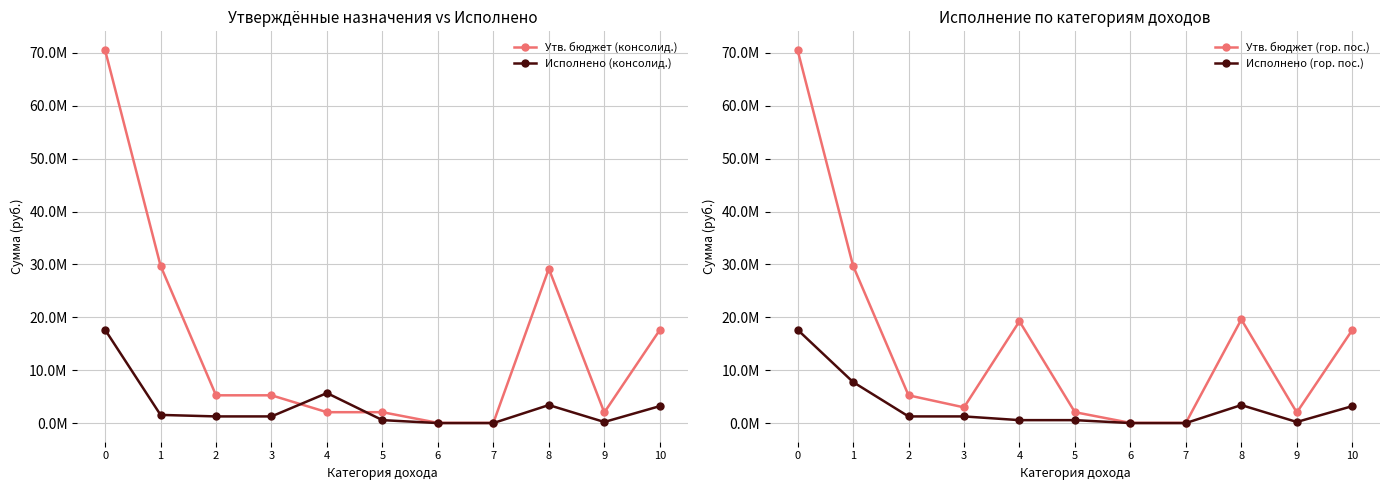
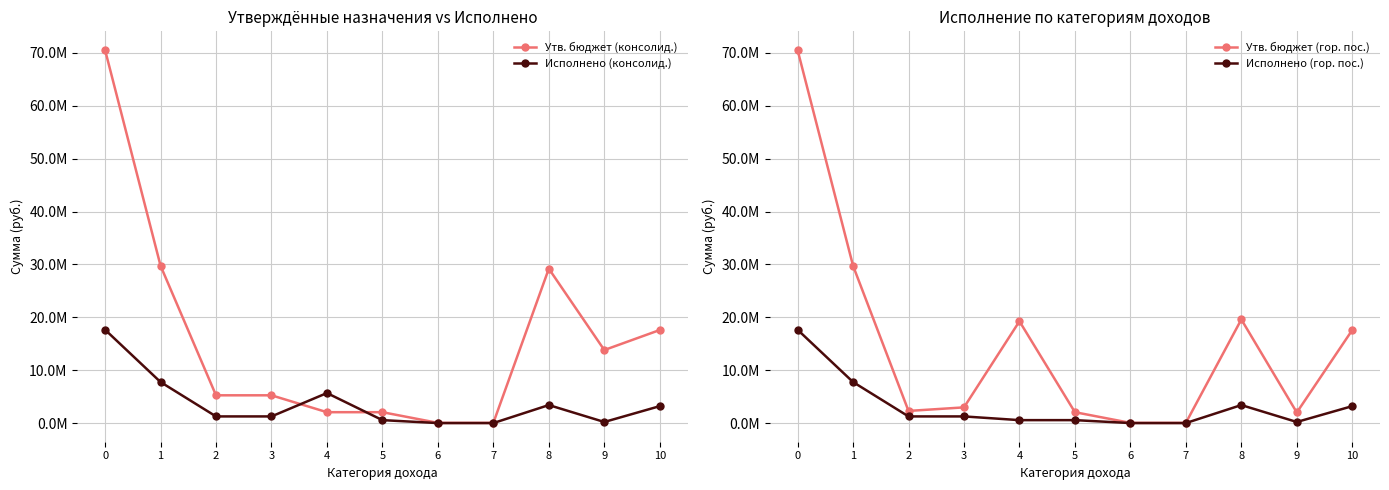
  {
    "Утверждённые назначения vs Исполнено": {
      "Утв. бюджет (консолид.)": {
        "0": 71000000,
        "1": 30000000,
        "2": 5000000,
        "3": 5000000,
        "4": 2000000,
        "5": 2000000,
        "8": 29000000,
-       "9": 2000000,
+       "9": 14000000,
        "10": 18000000
      },
      "Исполнено (консолид.)": {
        "0": 18000000,
-       "1": 2000000,
+       "1": 8000000,
        "2": 1000000,
        "3": 1000000,
        "4": 6000000,
        "5": 1000000,
        "8": 3000000,
        "9": 0,
        "10": 3000000
      }
    },
    "Исполнение по категориям доходов": {
      "Утв. бюджет (гор. пос.)": {
        "0": 71000000,
        "1": 30000000,
-       "2": 5000000,
+       "2": 2000000,
        "3": 3000000,
        "4": 19000000,
        "5": 2000000,
        "8": 20000000,
        "9": 2000000,
        "10": 18000000
      },
      "Исполнено (гор. пос.)": {
        "0": 18000000,
        "1": 8000000,
        "2": 1000000,
        "3": 1000000,
        "4": 1000000,
        "5": 1000000,
        "8": 3000000,
        "9": 0,
        "10": 3000000
      }
    }
  }
